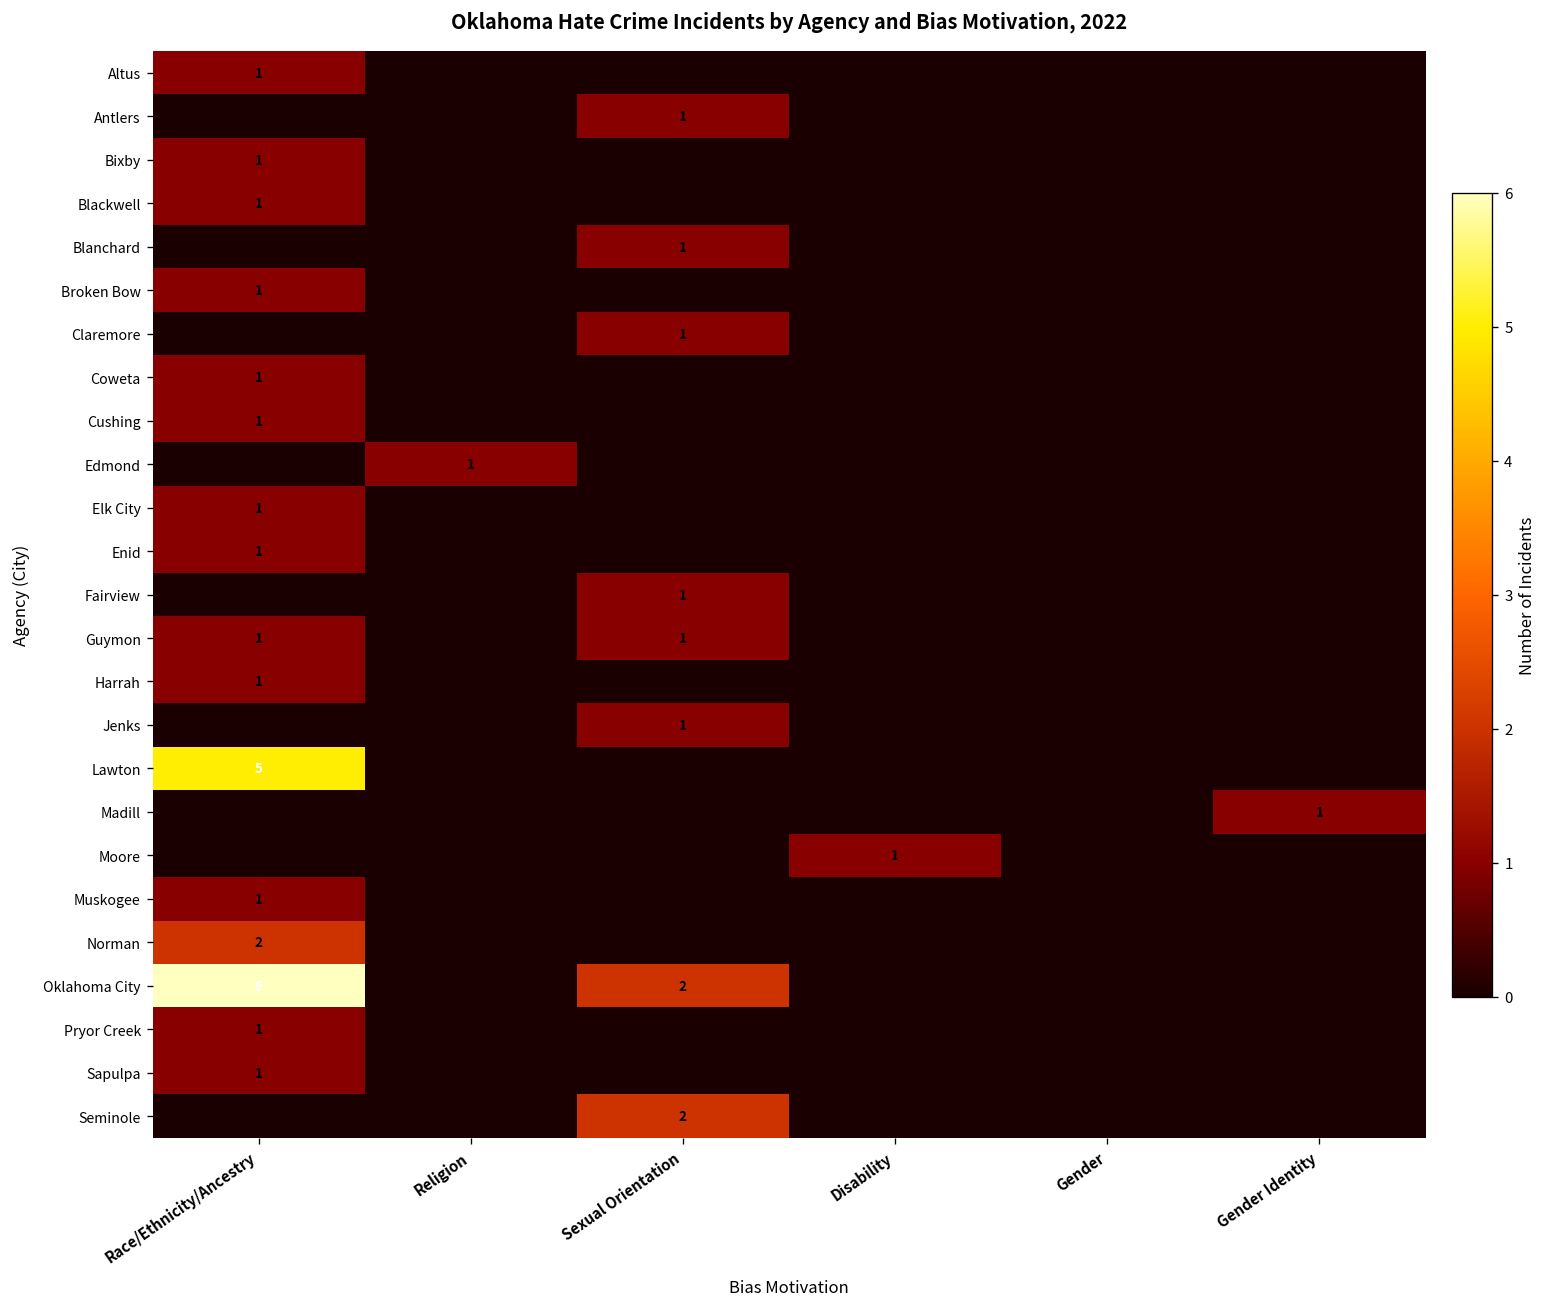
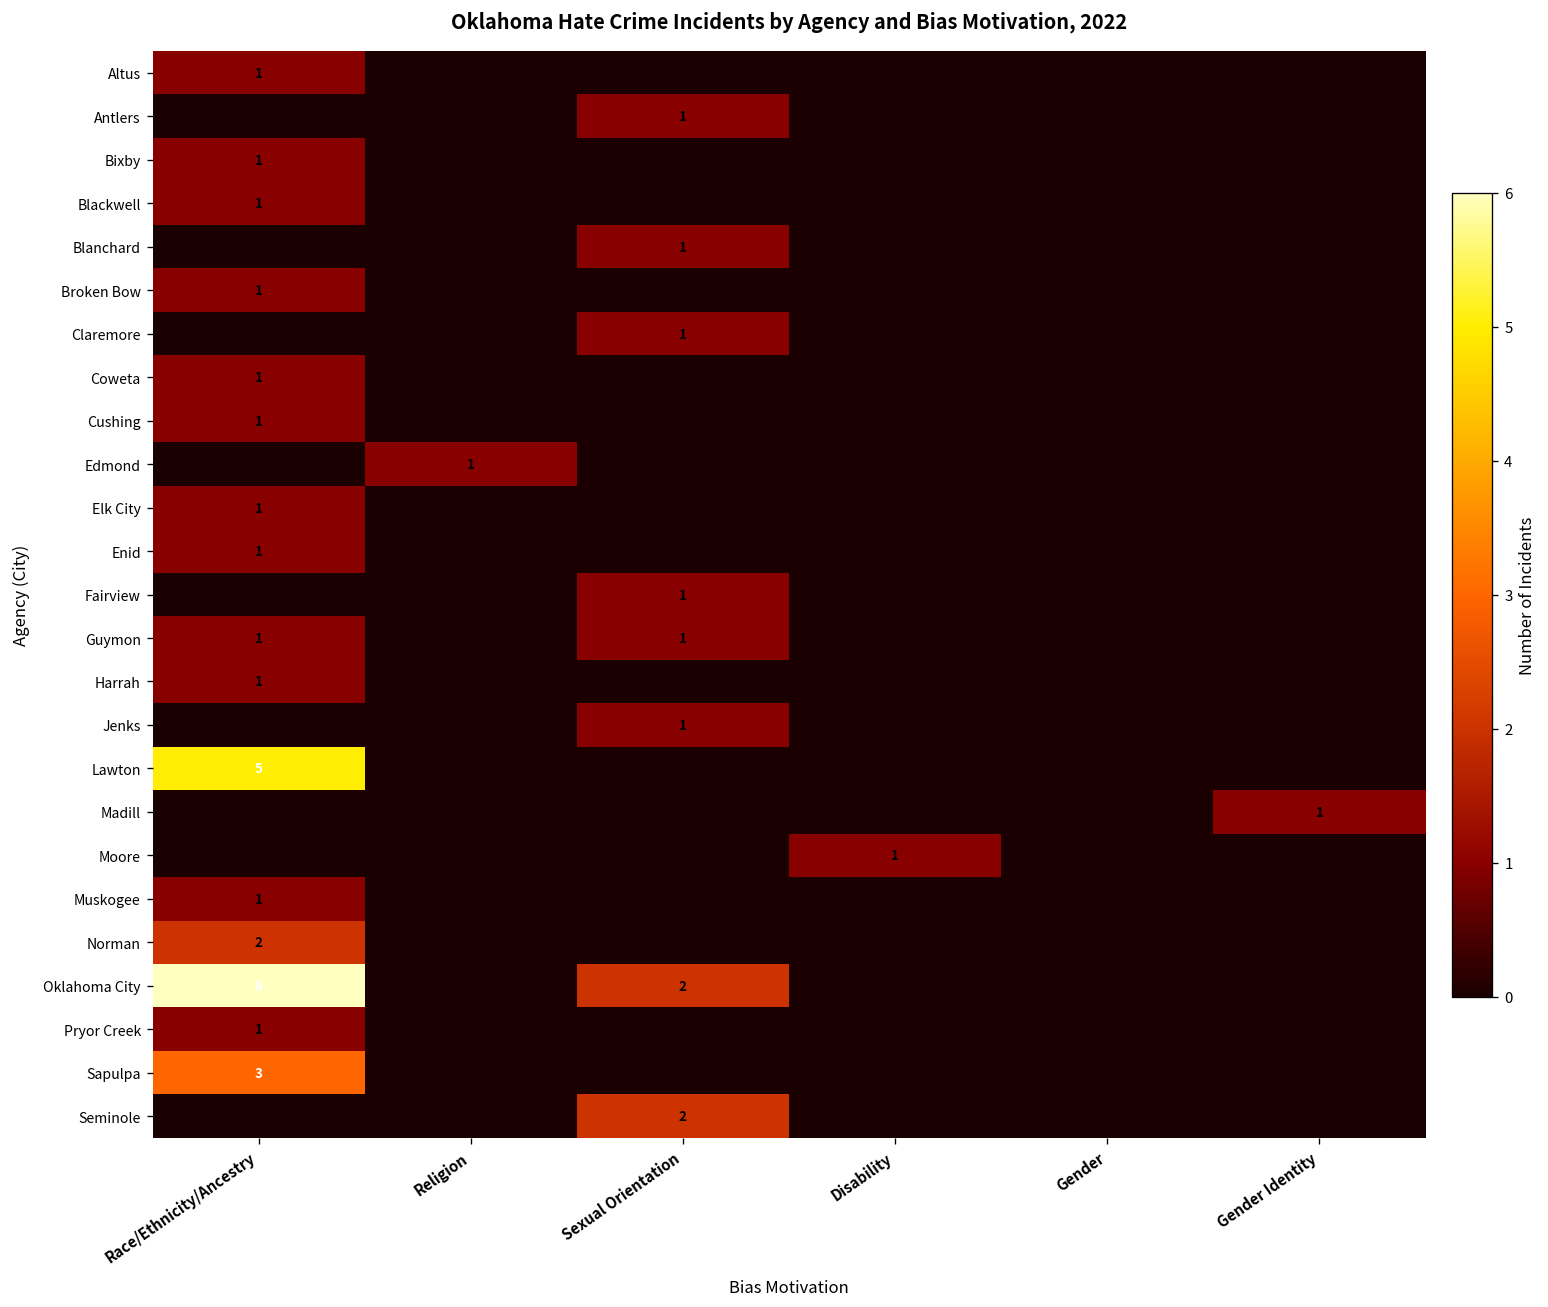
  {
    "Altus": {
      "Race/Ethnicity/Ancestry": 1
    },
    "Antlers": {
      "Sexual Orientation": 1
    },
    "Bixby": {
      "Race/Ethnicity/Ancestry": 1
    },
    "Blackwell": {
      "Race/Ethnicity/Ancestry": 1
    },
    "Blanchard": {
      "Sexual Orientation": 1
    },
    "Broken Bow": {
      "Race/Ethnicity/Ancestry": 1
    },
    "Claremore": {
      "Sexual Orientation": 1
    },
    "Coweta": {
      "Race/Ethnicity/Ancestry": 1
    },
    "Cushing": {
      "Race/Ethnicity/Ancestry": 1
    },
    "Edmond": {
      "Religion": 1
    },
    "Elk City": {
      "Race/Ethnicity/Ancestry": 1
    },
    "Enid": {
      "Race/Ethnicity/Ancestry": 1
    },
    "Fairview": {
      "Sexual Orientation": 1
    },
    "Guymon": {
      "Race/Ethnicity/Ancestry": 1,
      "Sexual Orientation": 1
    },
    "Harrah": {
      "Race/Ethnicity/Ancestry": 1
    },
    "Jenks": {
      "Sexual Orientation": 1
    },
    "Lawton": {
      "Race/Ethnicity/Ancestry": 5
    },
    "Madill": {
      "Gender Identity": 1
    },
    "Moore": {
      "Disability": 1
    },
    "Muskogee": {
      "Race/Ethnicity/Ancestry": 1
    },
    "Norman": {
      "Race/Ethnicity/Ancestry": 2
    },
    "Oklahoma City": {
      "Race/Ethnicity/Ancestry": 6,
      "Sexual Orientation": 2
    },
    "Pryor Creek": {
      "Race/Ethnicity/Ancestry": 1
    },
    "Sapulpa": {
-     "Race/Ethnicity/Ancestry": 1
+     "Race/Ethnicity/Ancestry": 3
    },
    "Seminole": {
      "Sexual Orientation": 2
    }
  }
